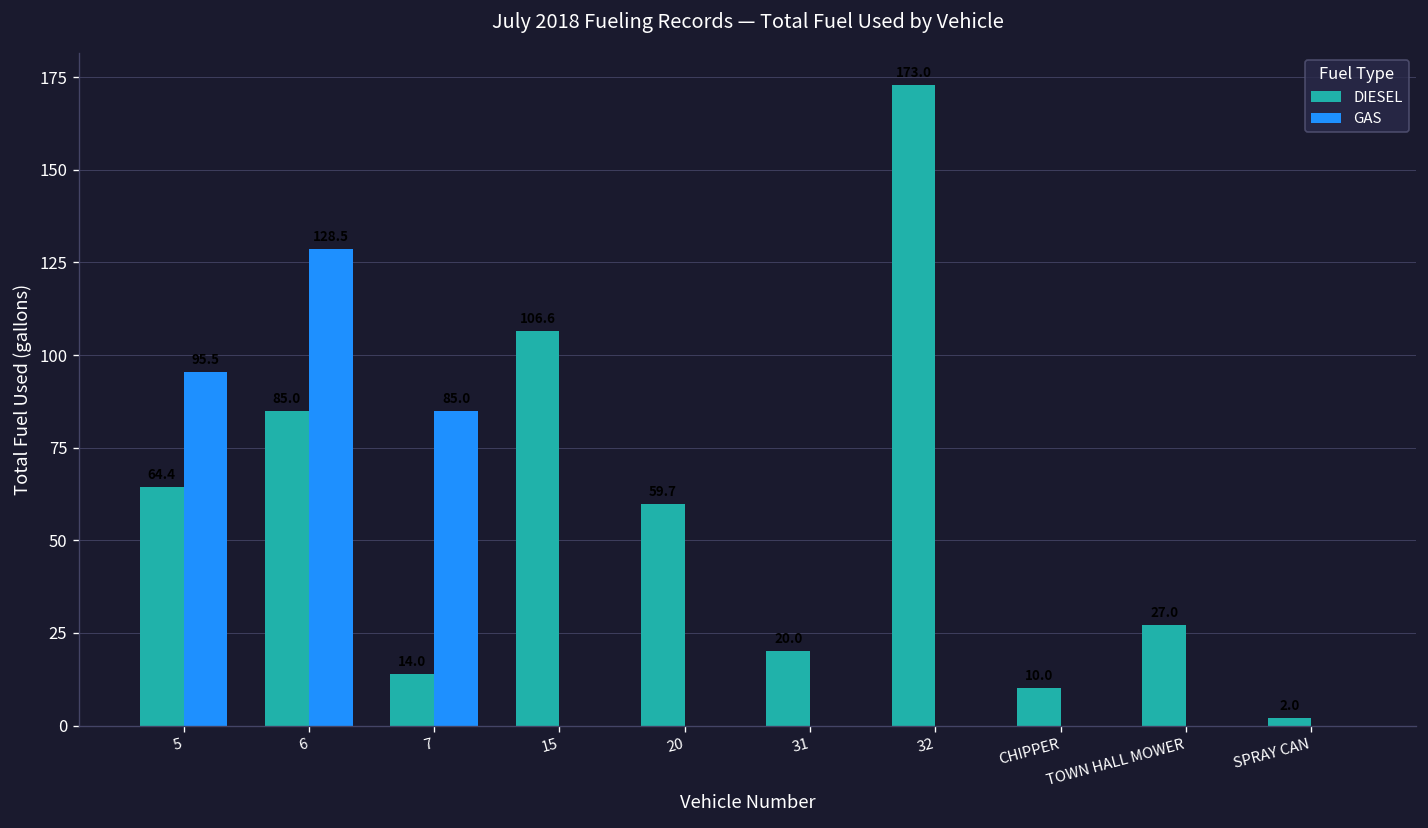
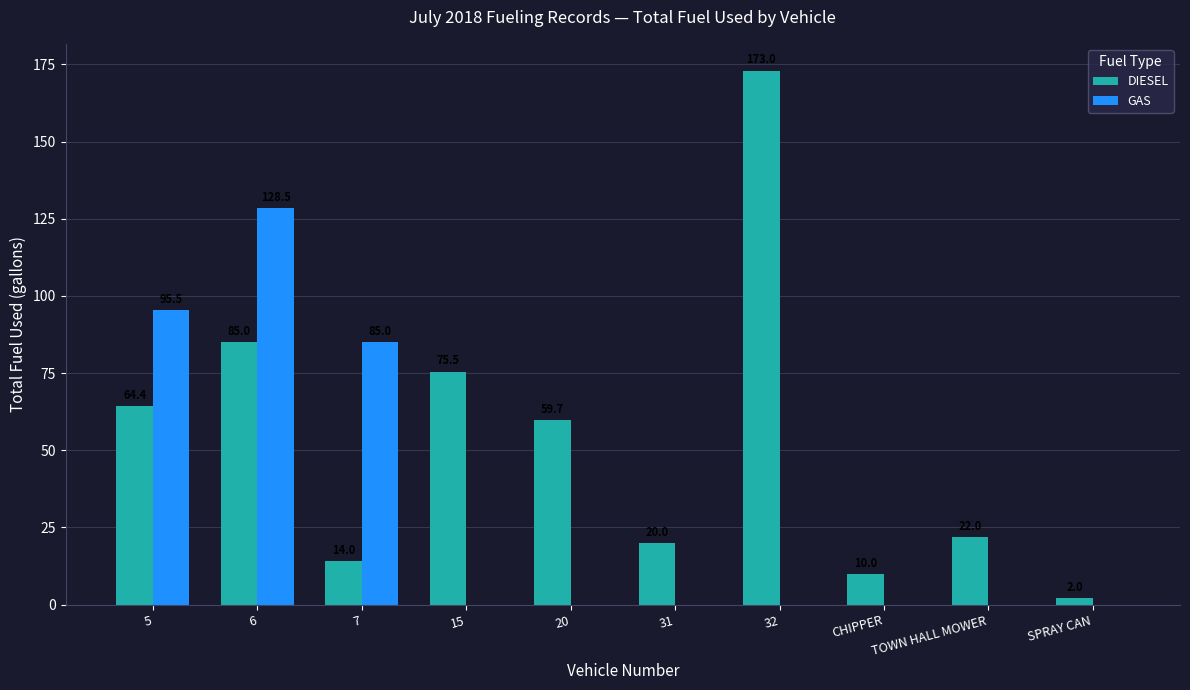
  {
    "DIESEL": {
      "5": 64,
      "6": 85,
      "7": 14,
-     "15": 107,
+     "15": 76,
      "20": 60,
      "31": 20,
      "32": 173,
      "CHIPPER": 10,
-     "TOWN HALL MOWER": 27,
+     "TOWN HALL MOWER": 22,
      "SPRAY CAN": 2
    },
    "GAS": {
      "5": 96,
      "6": 129,
      "7": 85,
      "15": 0,
      "20": 0,
      "31": 0,
      "32": 0,
      "CHIPPER": 0,
      "TOWN HALL MOWER": 0,
      "SPRAY CAN": 0
    }
  }
